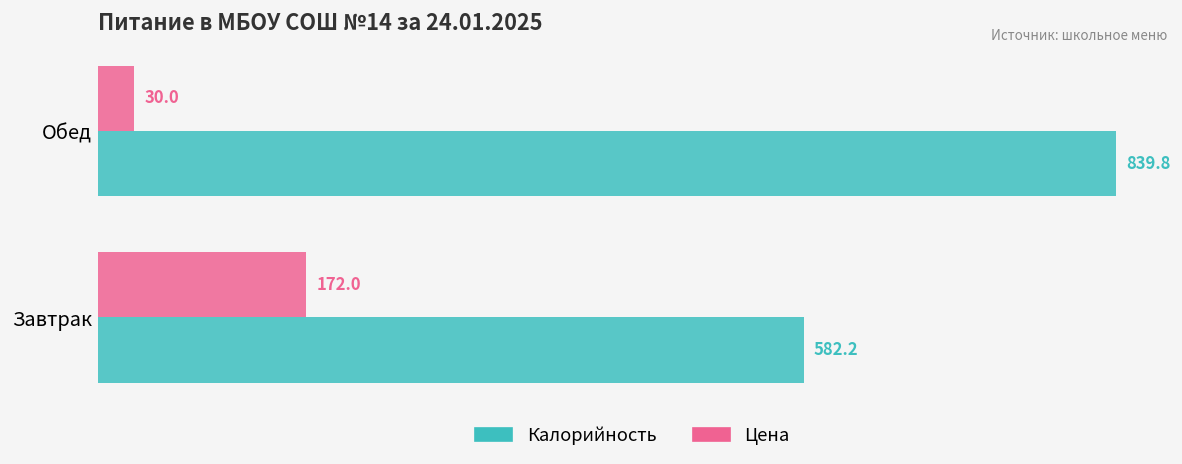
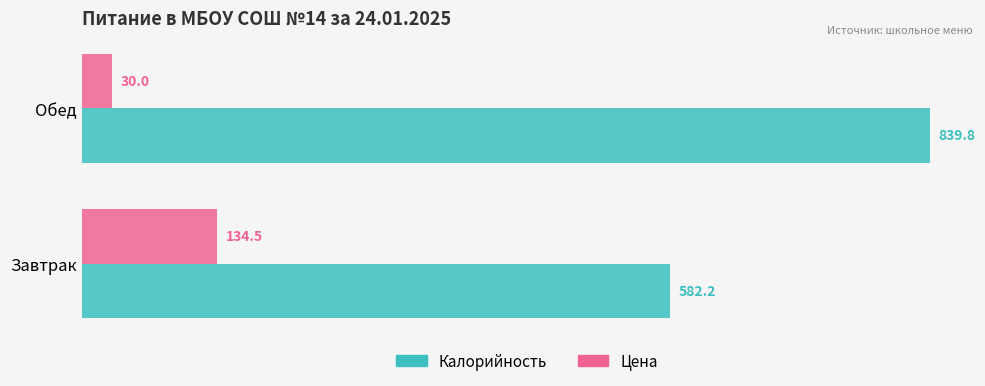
  {
    "Калорийность": {
      "Обед": 839.8,
      "Завтрак": 582.2
    },
    "Цена": {
      "Обед": 30.0,
-     "Завтрак": 172.0
+     "Завтрак": 134.5
    }
  }
